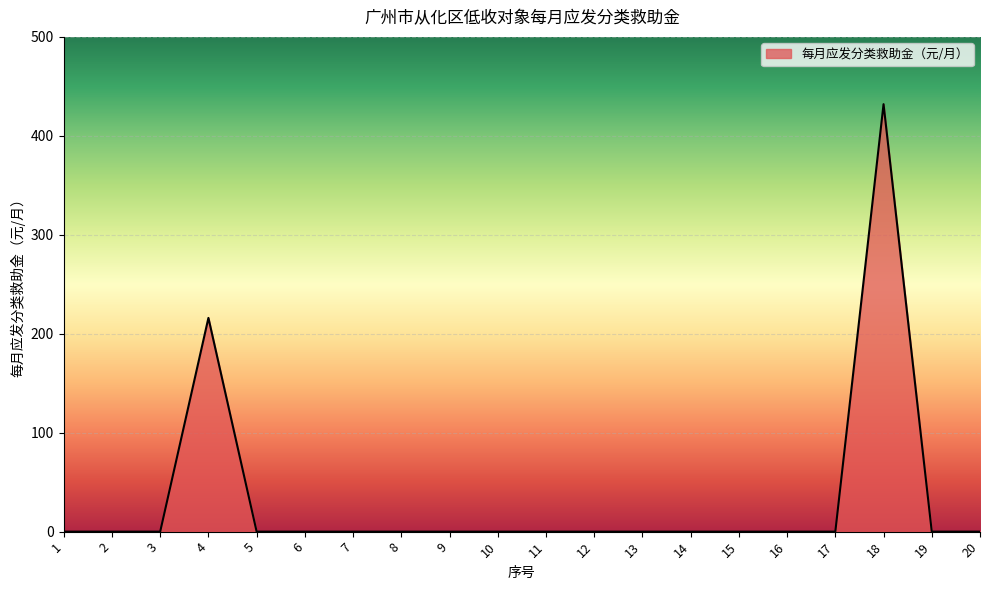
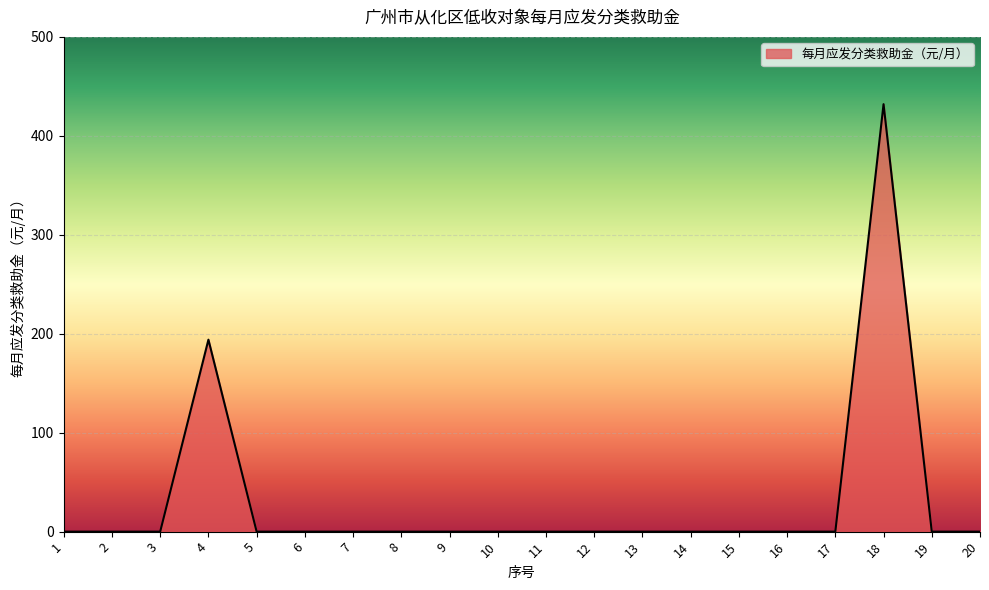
  {
    "1": 0,
    "2": 0,
    "3": 0,
-   "4": 220,
+   "4": 190,
    "5": 0,
    "6": 0,
    "7": 0,
    "8": 0,
    "9": 0,
    "10": 0,
    "11": 0,
    "12": 0,
    "13": 0,
    "14": 0,
    "15": 0,
    "16": 0,
    "17": 0,
    "18": 430,
    "19": 0,
    "20": 0
  }
